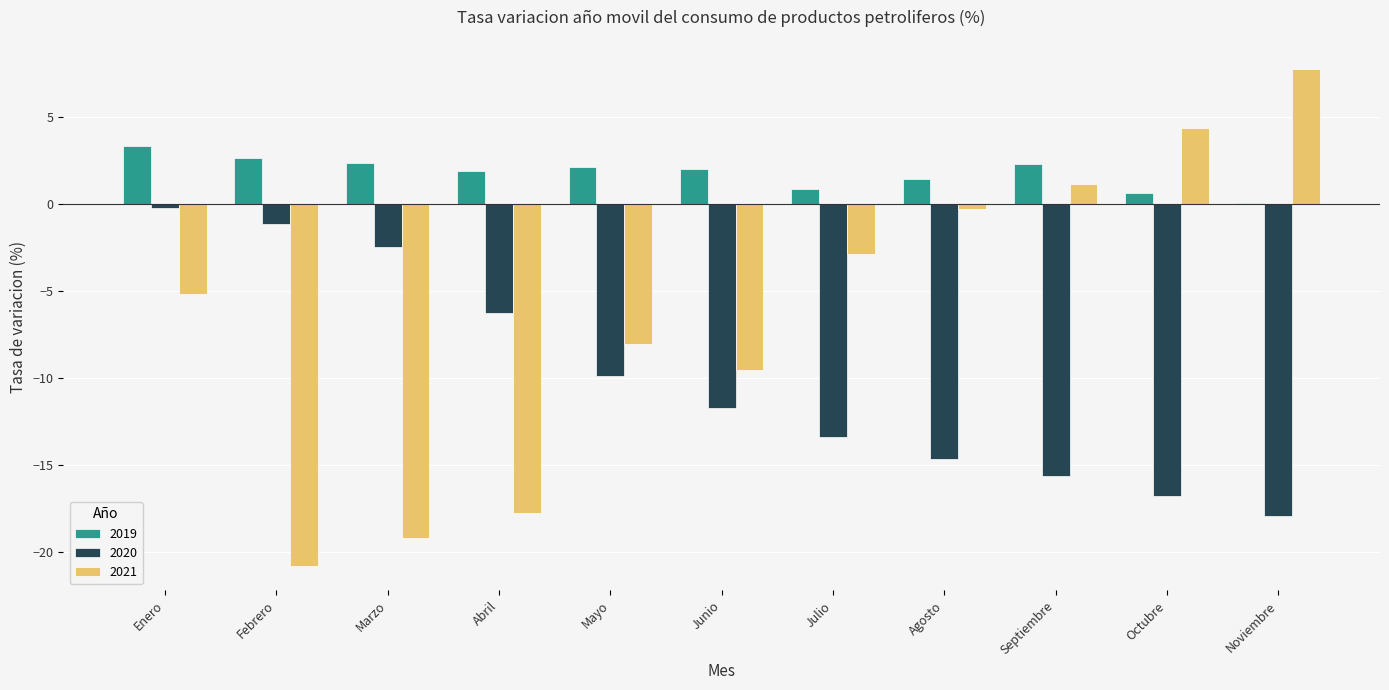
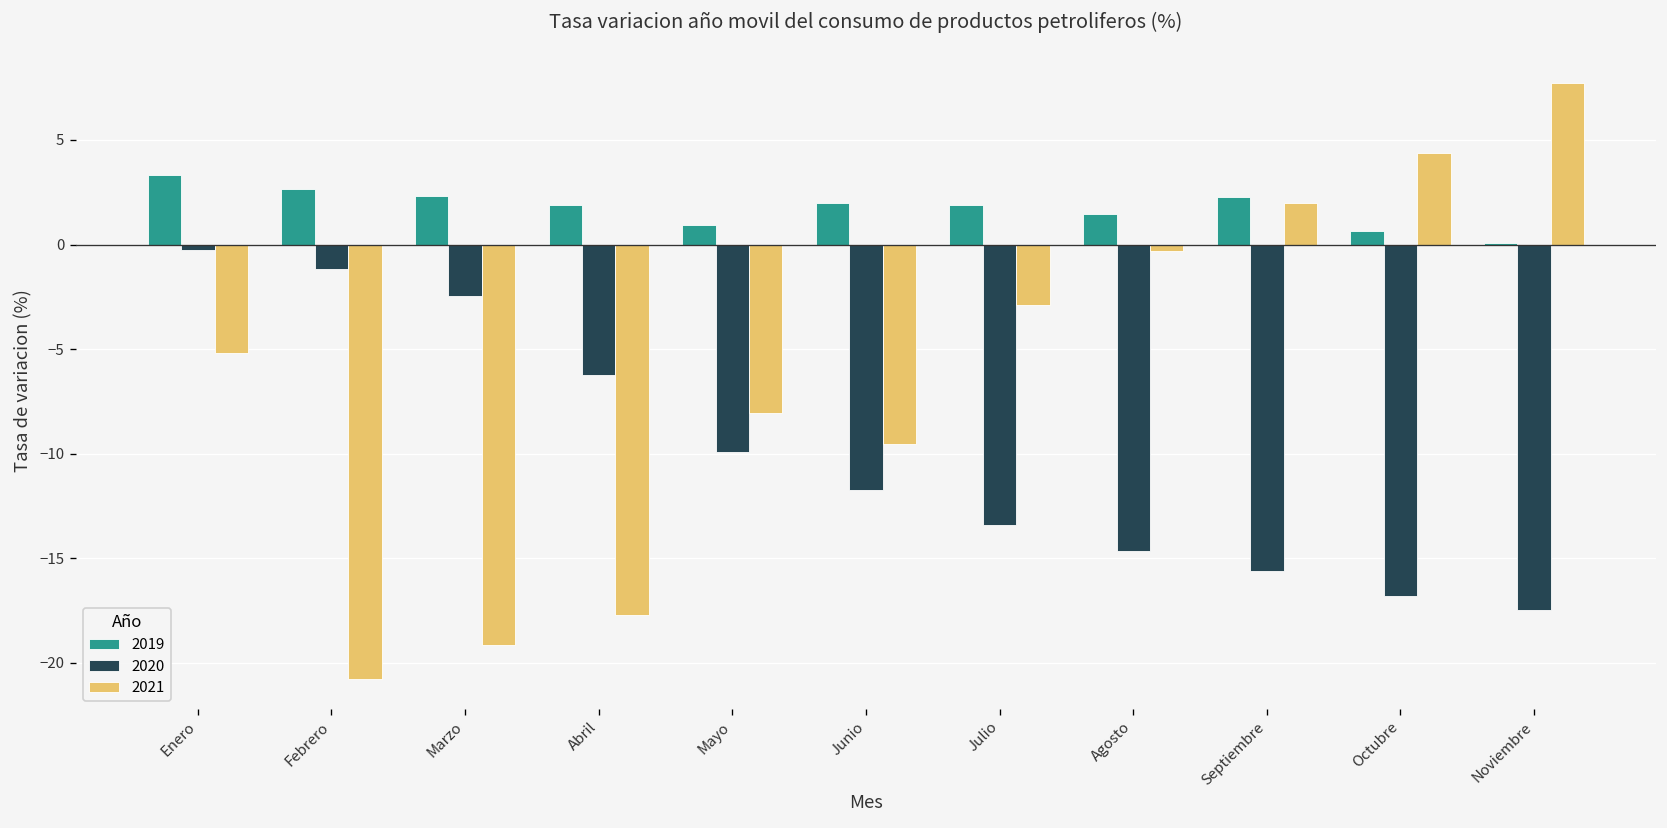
  {
    "2019": {
      "Enero": 3.3,
      "Febrero": 2.6,
      "Marzo": 2.3,
      "Abril": 1.9,
-     "Mayo": 2.1,
+     "Mayo": 0.9,
      "Junio": 2.0,
-     "Julio": 0.9,
+     "Julio": 1.9,
      "Agosto": 1.5,
      "Septiembre": 2.3,
      "Octubre": 0.6
    },
    "2020": {
      "Enero": -0.2,
      "Febrero": -1.2,
      "Marzo": -2.5,
      "Abril": -6.2,
      "Mayo": -9.9,
      "Junio": -11.7,
      "Julio": -13.4,
      "Agosto": -14.6,
      "Septiembre": -15.6,
      "Octubre": -16.8,
-     "Noviembre": -17.9
+     "Noviembre": -17.5
    },
    "2021": {
      "Enero": -5.2,
      "Febrero": -20.8,
      "Marzo": -19.2,
      "Abril": -17.7,
      "Mayo": -8.0,
      "Junio": -9.6,
      "Julio": -2.9,
      "Agosto": -0.3,
-     "Septiembre": 1.1,
+     "Septiembre": 2.0,
      "Octubre": 4.4,
      "Noviembre": 7.7
    }
  }
